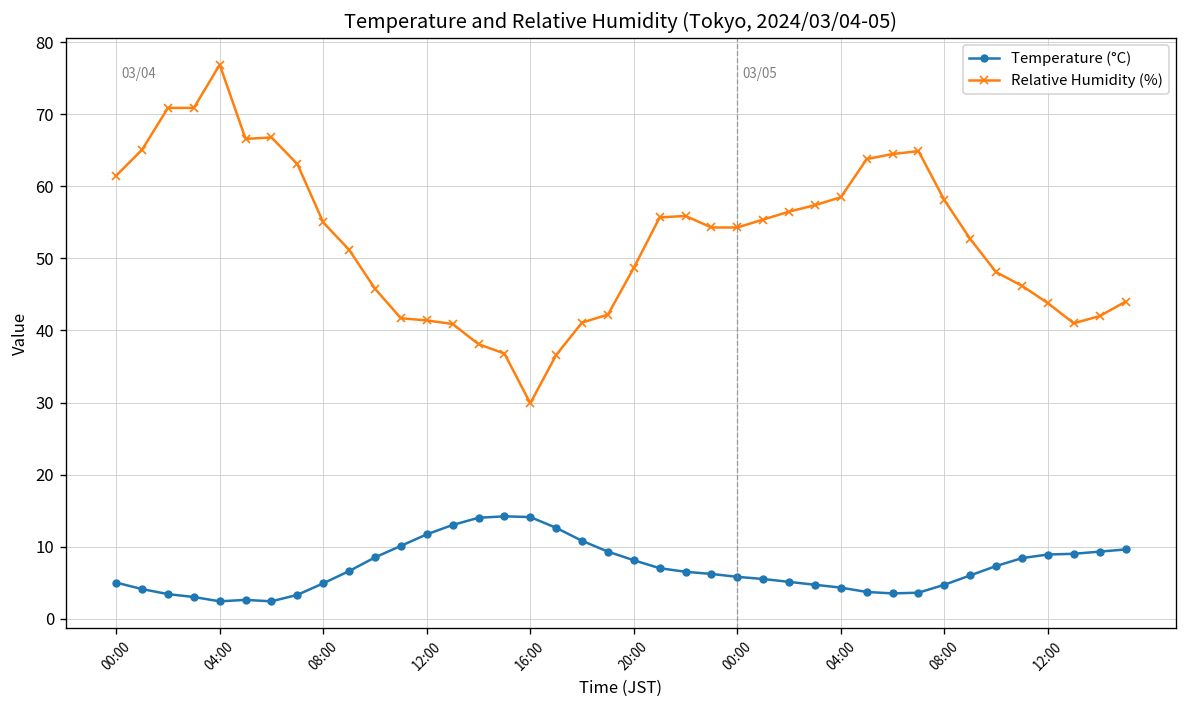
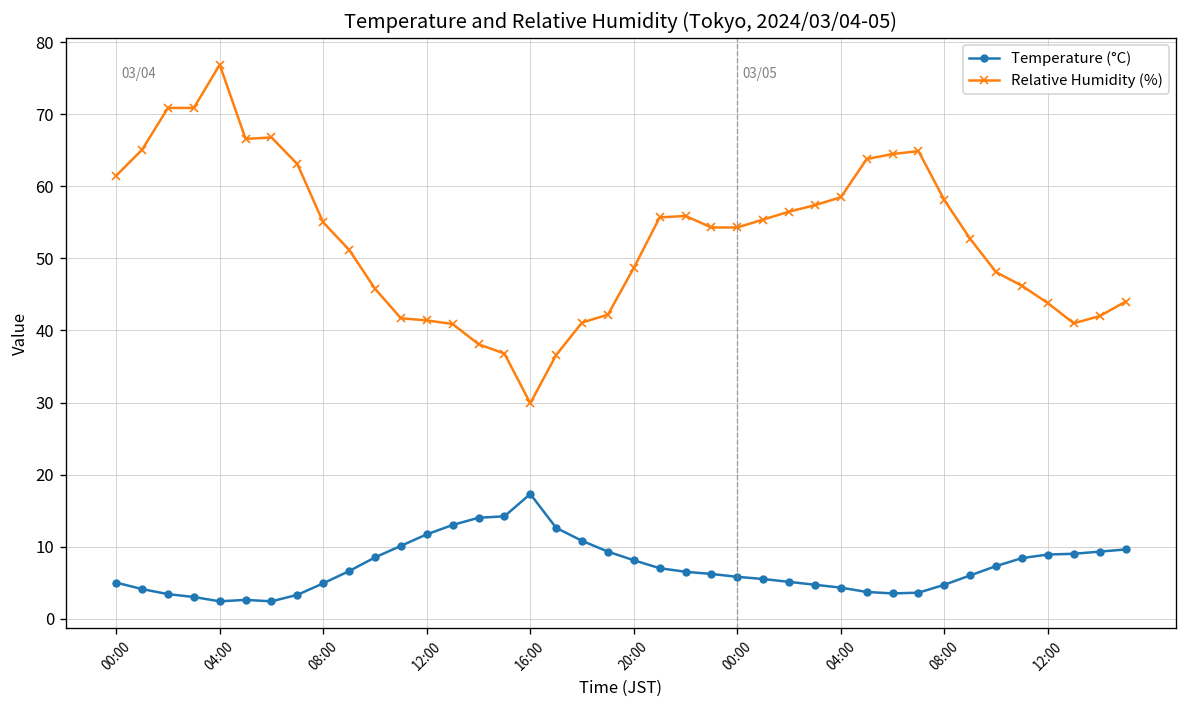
  {
    "Temperature (°C)": {
-     "16:00": 14,
+     "16:00": 17,
      "20:00": 8
    },
    "Relative Humidity (%)": {
      "16:00": 30,
      "20:00": 49
    }
  }
